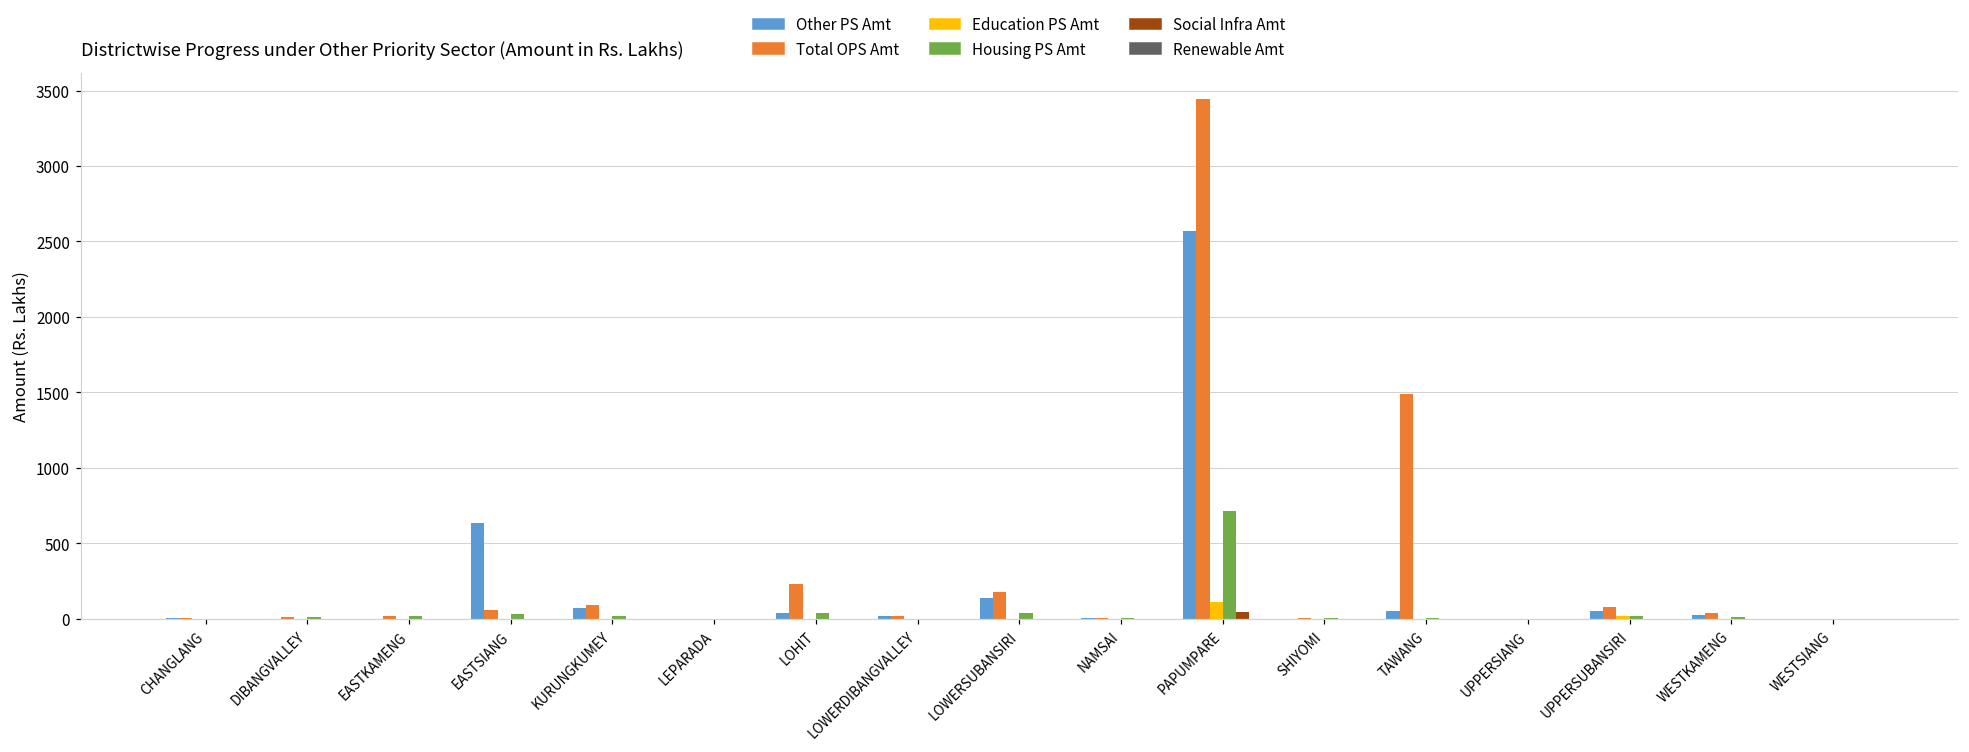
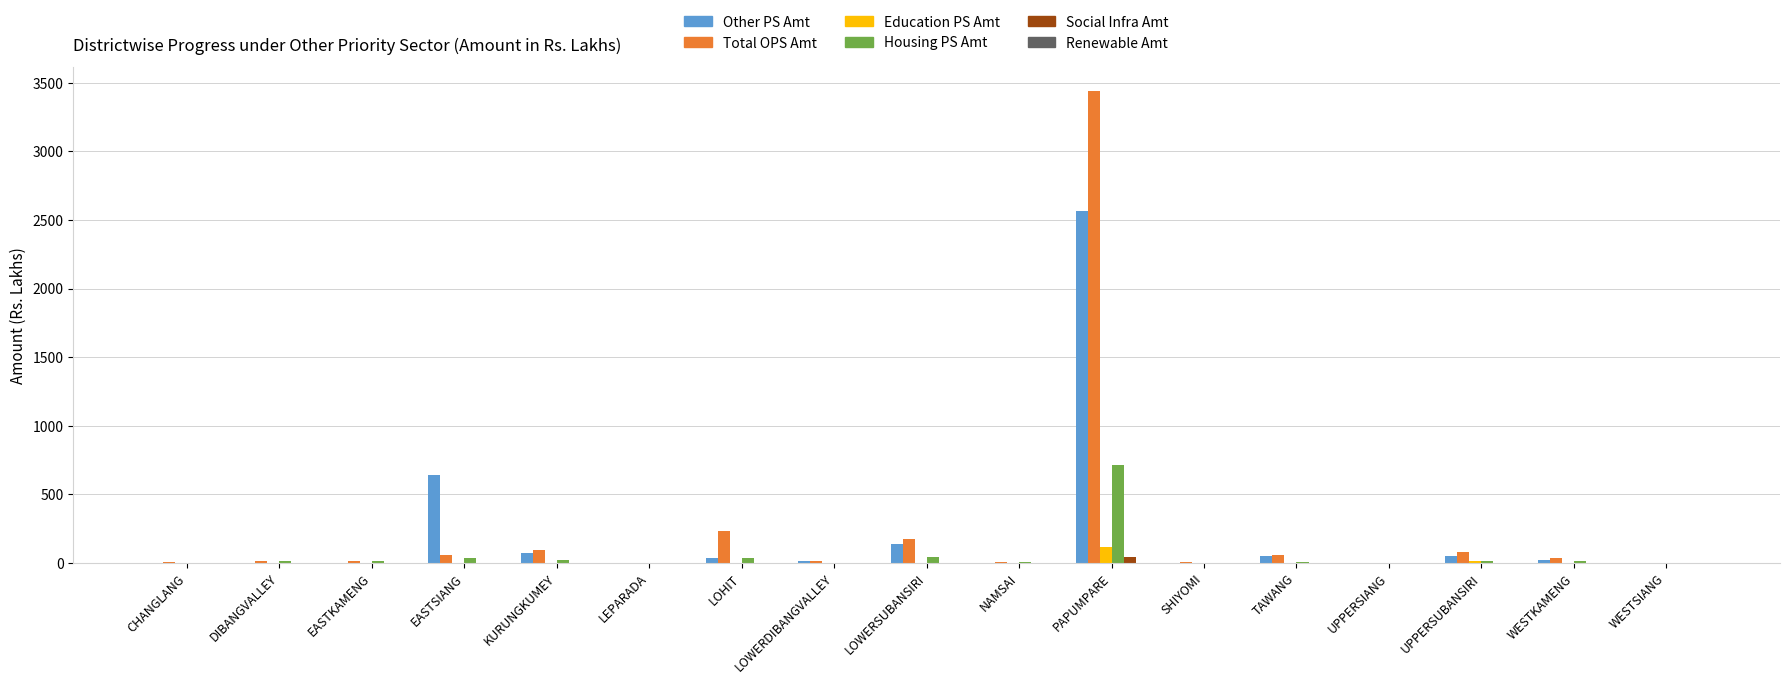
  {
    "Other PS Amt": {
      "EASTKAMENG": 0,
      "EASTSIANG": 640,
      "KURUNGKUMEY": 70,
      "LEPARADA": 0,
      "LOHIT": 40,
      "LOWERSUBANSIRI": 130,
      "PAPUMPARE": 2570,
      "TAWANG": 50,
      "UPPERSIANG": 0,
      "UPPERSUBANSIRI": 50,
      "WESTKAMENG": 20
    },
    "Total OPS Amt": {
      "EASTSIANG": 60,
      "KURUNGKUMEY": 90,
      "LOHIT": 230,
      "LOWERSUBANSIRI": 180,
      "PAPUMPARE": 3440,
-     "TAWANG": 1490,
+     "TAWANG": 60,
      "UPPERSUBANSIRI": 80,
      "WESTKAMENG": 40
    },
    "Education PS Amt": {
      "DIBANGVALLEY": 0,
      "EASTKAMENG": 0,
      "EASTSIANG": 0,
      "KURUNGKUMEY": 0,
      "LEPARADA": 0,
      "LOHIT": 0,
      "LOWERDIBANGVALLEY": 0,
      "LOWERSUBANSIRI": 0,
      "NAMSAI": 0,
      "PAPUMPARE": 110,
      "SHIYOMI": 0,
      "TAWANG": 0,
      "WESTSIANG": 0
    },
    "Housing PS Amt": {
      "CHANGLANG": 0,
      "EASTSIANG": 30,
      "KURUNGKUMEY": 20,
      "LOHIT": 40,
      "LOWERDIBANGVALLEY": 0,
      "LOWERSUBANSIRI": 40,
      "PAPUMPARE": 710,
      "UPPERSIANG": 0,
      "WESTSIANG": 0
    },
    "Social Infra Amt": {
      "CHANGLANG": 0,
      "DIBANGVALLEY": 0,
      "EASTKAMENG": 0,
      "EASTSIANG": 0,
      "KURUNGKUMEY": 0,
      "LEPARADA": 0,
      "LOHIT": 0,
      "LOWERDIBANGVALLEY": 0,
      "LOWERSUBANSIRI": 0,
      "NAMSAI": 0,
      "PAPUMPARE": 50,
      "SHIYOMI": 0,
      "TAWANG": 0,
      "UPPERSIANG": 0,
      "UPPERSUBANSIRI": 0,
      "WESTKAMENG": 0,
      "WESTSIANG": 0
    },
    "Renewable Amt": {
      "CHANGLANG": 0,
      "DIBANGVALLEY": 0,
      "EASTKAMENG": 0,
      "EASTSIANG": 0,
      "KURUNGKUMEY": 0,
      "LEPARADA": 0,
      "LOHIT": 0,
      "LOWERDIBANGVALLEY": 0,
      "LOWERSUBANSIRI": 0,
      "NAMSAI": 0,
      "PAPUMPARE": 0,
      "SHIYOMI": 0,
      "TAWANG": 0,
      "UPPERSIANG": 0,
      "UPPERSUBANSIRI": 0,
      "WESTKAMENG": 0,
      "WESTSIANG": 0
    }
  }
